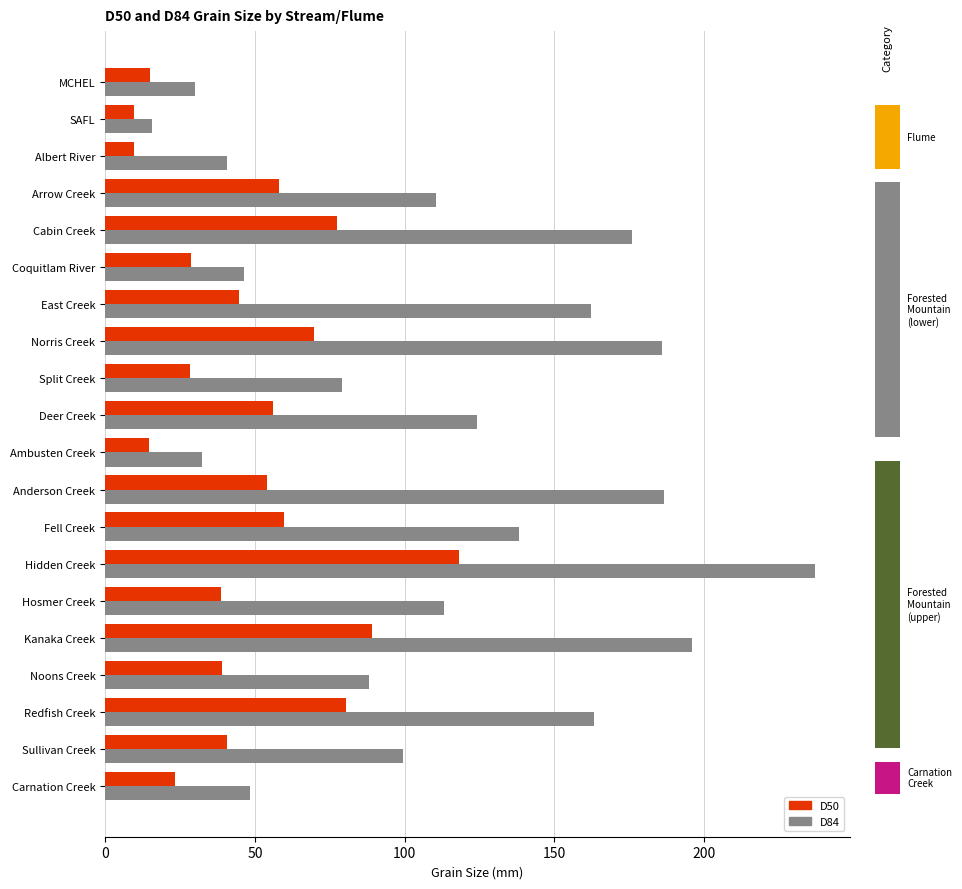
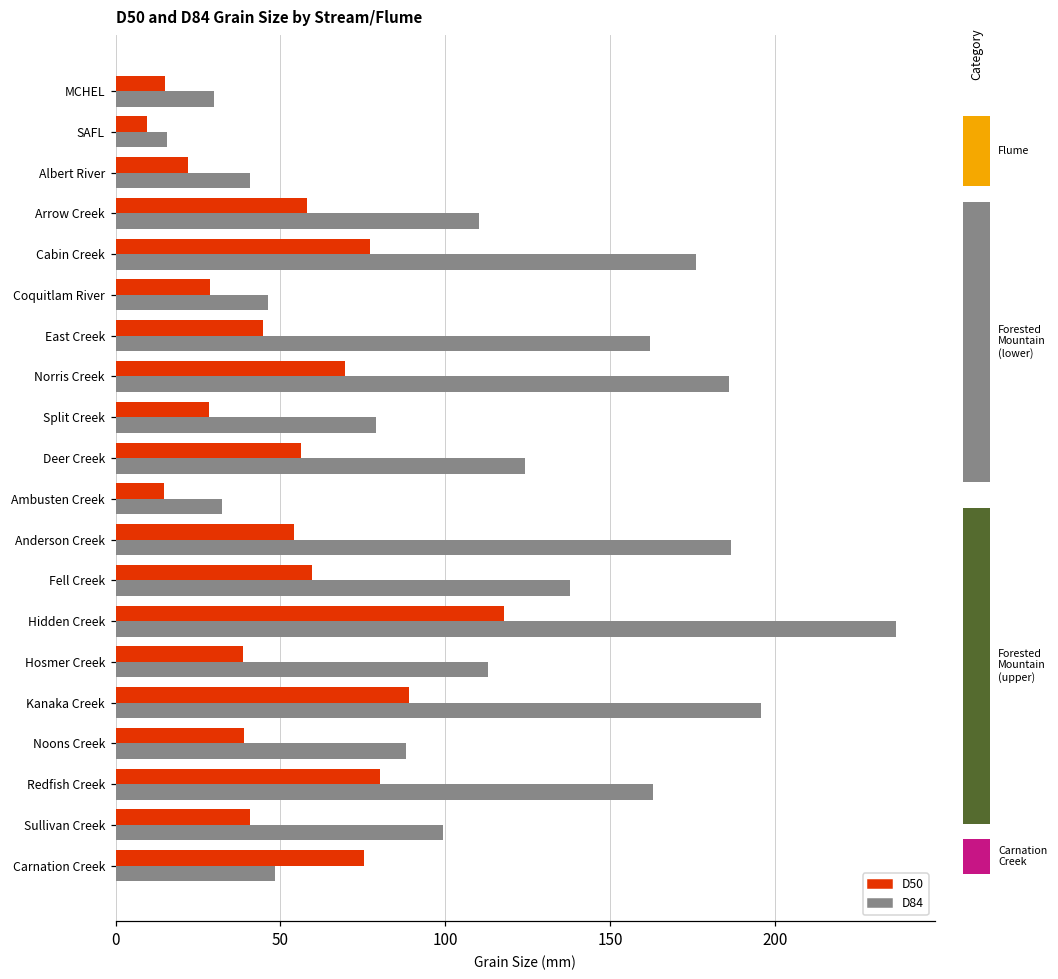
  {
    "D50 and D84 Grain Size by Stream/Flume": {
      "D84": {
        "MCHEL": 30,
        "SAFL": 16,
        "Albert River": 41,
        "Arrow Creek": 110,
        "Cabin Creek": 176,
        "Coquitlam River": 46,
        "East Creek": 162,
        "Norris Creek": 186,
        "Split Creek": 79,
        "Deer Creek": 124,
        "Ambusten Creek": 32,
        "Anderson Creek": 187,
        "Fell Creek": 138,
        "Hidden Creek": 237,
        "Hosmer Creek": 113,
        "Kanaka Creek": 196,
        "Noons Creek": 88,
        "Redfish Creek": 163,
        "Sullivan Creek": 99,
        "Carnation Creek": 48
      },
      "D50": {
        "MCHEL": 15,
        "SAFL": 10,
-       "Albert River": 10,
+       "Albert River": 22,
        "Arrow Creek": 58,
        "Cabin Creek": 77,
        "Coquitlam River": 29,
        "East Creek": 45,
        "Norris Creek": 70,
        "Split Creek": 28,
        "Deer Creek": 56,
        "Ambusten Creek": 15,
        "Anderson Creek": 54,
        "Fell Creek": 60,
        "Hidden Creek": 118,
        "Hosmer Creek": 39,
        "Kanaka Creek": 89,
        "Noons Creek": 39,
        "Redfish Creek": 80,
        "Sullivan Creek": 41,
-       "Carnation Creek": 23
+       "Carnation Creek": 76
      }
    }
  }
